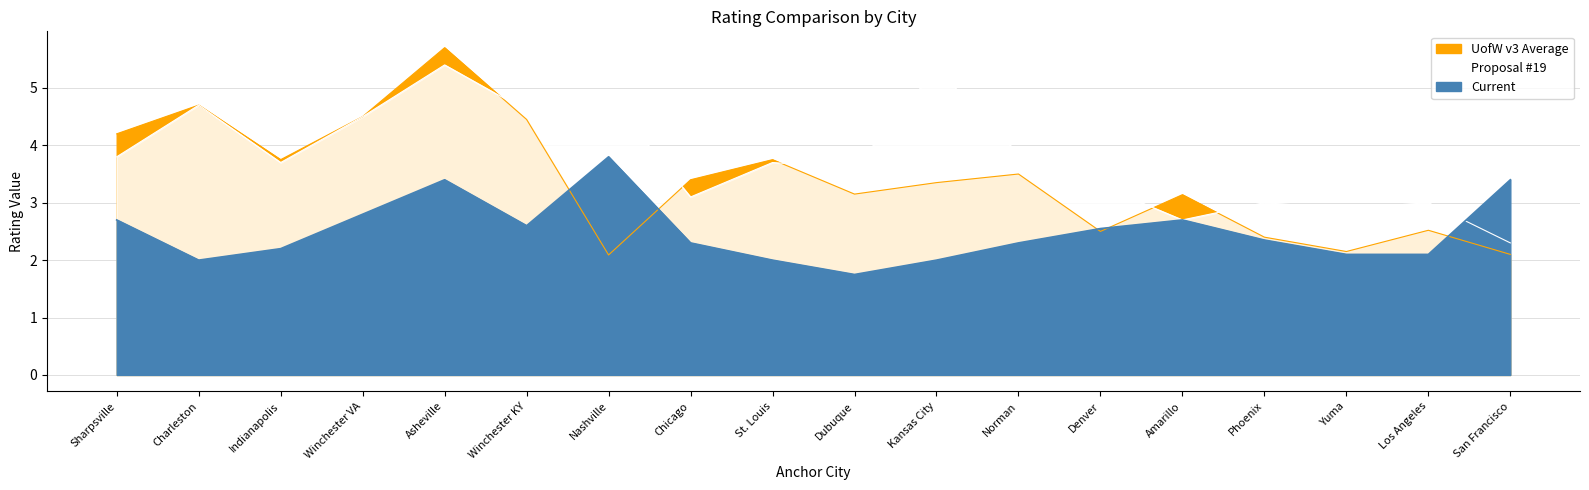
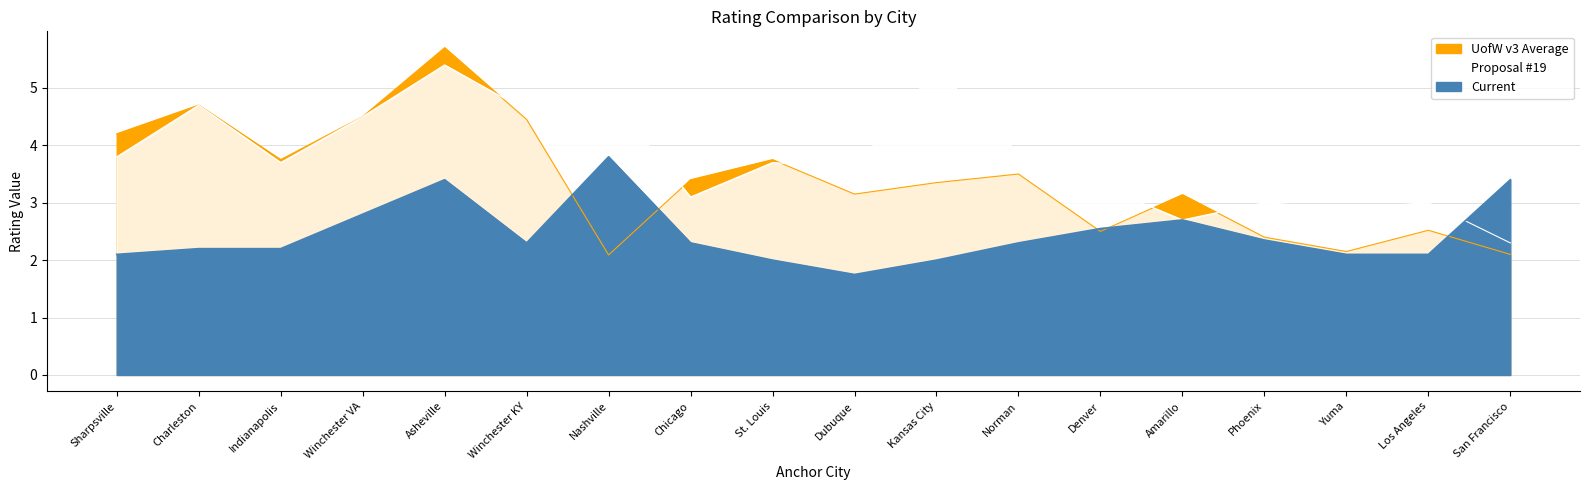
  {
    "UofW v3 Average": {
      "Sharpsville": 4.2,
      "Indianapolis": 3.8,
      "Asheville": 5.7,
      "Winchester KY": 4.5,
      "Nashville": 2.1,
      "Chicago": 3.4,
      "St. Louis": 3.8,
      "Dubuque": 3.2,
      "Kansas City": 3.4,
      "Norman": 3.5,
      "Denver": 2.5,
      "Amarillo": 3.1,
      "Phoenix": 2.4,
      "Yuma": 2.2,
      "Los Angeles": 2.5,
      "San Francisco": 2.1
    },
    "Proposal #19": {
      "Sharpsville": 3.8,
      "Indianapolis": 3.7,
      "Asheville": 5.4,
      "Winchester KY": 4.6,
      "Nashville": 4.9,
      "Chicago": 3.1,
      "St. Louis": 3.7,
      "Dubuque": 3.6,
      "Kansas City": 5.3,
      "Norman": 3.9,
      "Denver": 3.3,
      "Phoenix": 3.0,
      "Yuma": 2.9,
      "Los Angeles": 3.0,
      "San Francisco": 2.3
    },
    "Current": {
-     "Sharpsville": 2.7,
-     "Charleston": 2.0,
+     "Sharpsville": 2.1,
+     "Charleston": 2.2,
      "Indianapolis": 2.2,
      "Winchester VA": 2.8,
      "Asheville": 3.4,
-     "Winchester KY": 2.6,
+     "Winchester KY": 2.3,
      "Nashville": 3.8,
      "Chicago": 2.3,
      "St. Louis": 2.0,
      "Dubuque": 1.8,
      "Kansas City": 2.0,
      "Norman": 2.3,
      "Denver": 2.6,
      "Phoenix": 2.4,
      "Yuma": 2.1,
      "Los Angeles": 2.1,
      "San Francisco": 3.4
    }
  }
